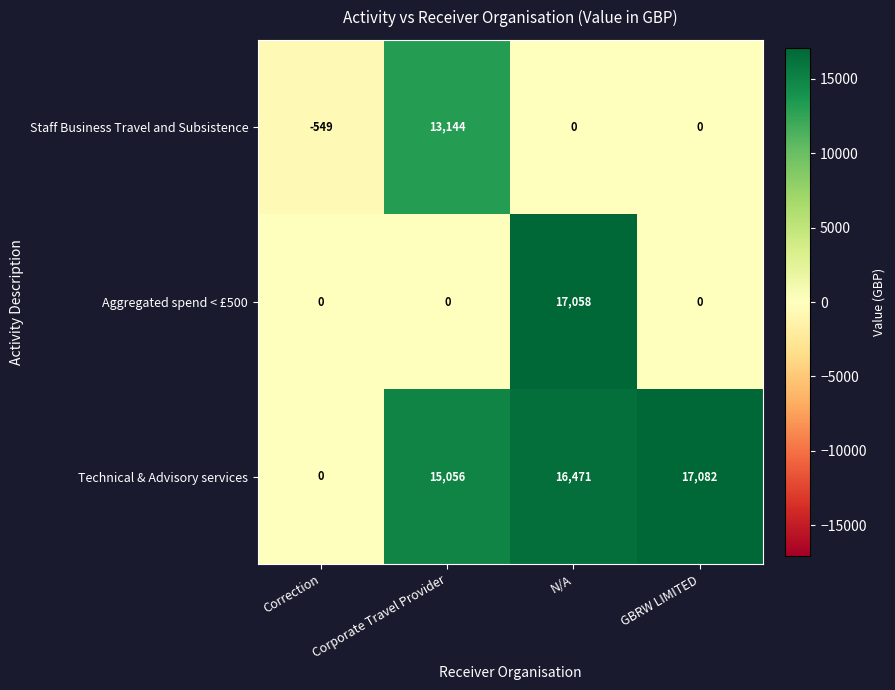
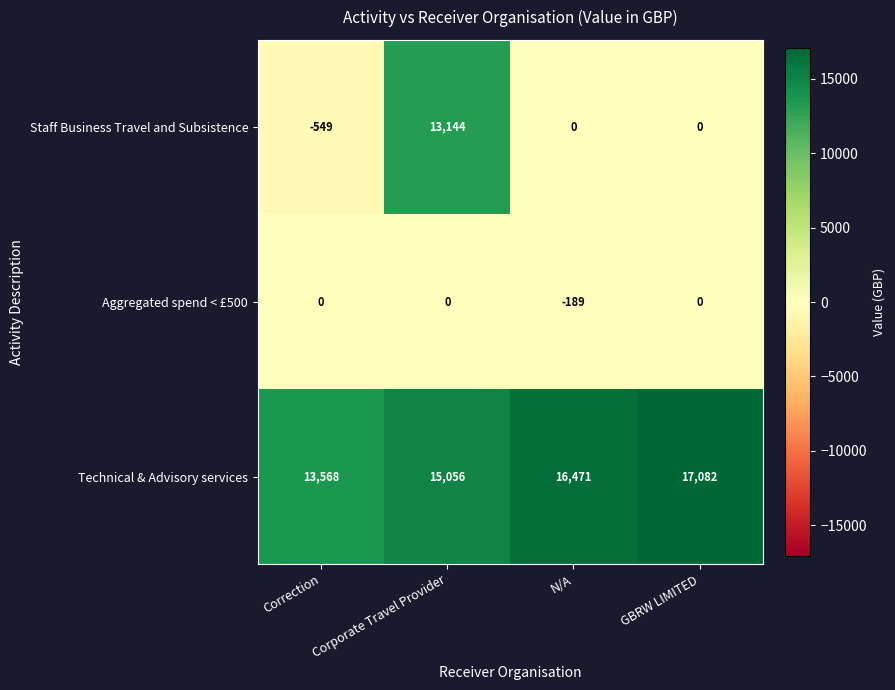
  {
    "Staff Business Travel and Subsistence": {
      "Correction": "-549",
      "Corporate Travel Provider": "13,144",
      "N/A": "0",
      "GBRW LIMITED": "0"
    },
    "Aggregated spend < £500": {
      "Correction": "0",
      "Corporate Travel Provider": "0",
-     "N/A": "17,058",
+     "N/A": "-189",
      "GBRW LIMITED": "0"
    },
    "Technical & Advisory services": {
-     "Correction": "0",
+     "Correction": "13,568",
      "Corporate Travel Provider": "15,056",
      "N/A": "16,471",
      "GBRW LIMITED": "17,082"
    }
  }
